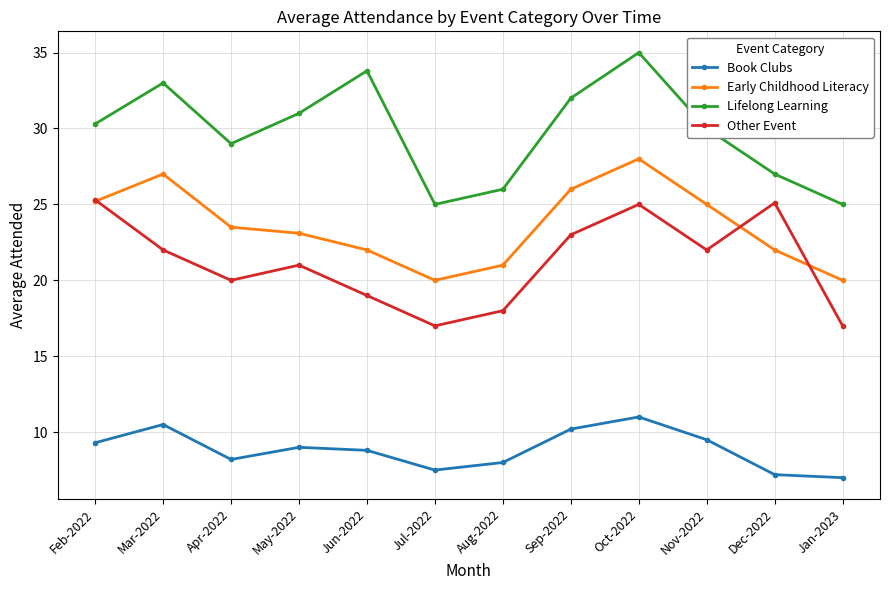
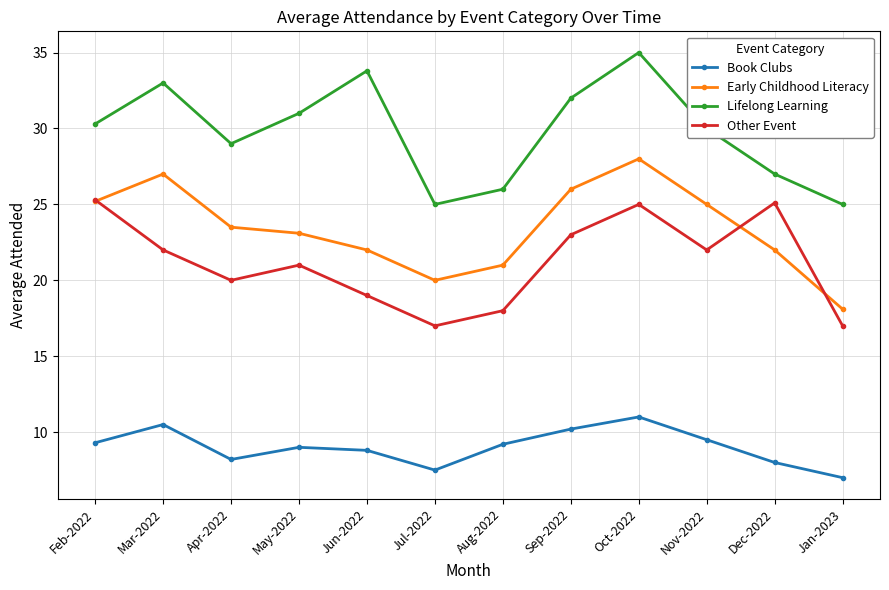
  {
    "Book Clubs": {
      "Feb-2022": 9.3,
      "Mar-2022": 10.5,
      "Apr-2022": 8.2,
      "May-2022": 9.0,
      "Jun-2022": 8.8,
      "Jul-2022": 7.5,
-     "Aug-2022": 8.0,
+     "Aug-2022": 9.2,
      "Sep-2022": 10.2,
      "Oct-2022": 11.0,
      "Nov-2022": 9.5,
-     "Dec-2022": 7.2,
+     "Dec-2022": 8.0,
      "Jan-2023": 7.0
    },
    "Early Childhood Literacy": {
      "Mar-2022": 27.0,
      "Apr-2022": 23.5,
      "May-2022": 23.1,
      "Jun-2022": 22.0,
      "Jul-2022": 20.0,
      "Aug-2022": 21.0,
      "Sep-2022": 26.0,
      "Oct-2022": 28.0,
      "Nov-2022": 25.0,
      "Dec-2022": 22.0,
-     "Jan-2023": 20.0
+     "Jan-2023": 18.1
    },
    "Lifelong Learning": {
      "Feb-2022": 30.3,
      "Mar-2022": 33.0,
      "Apr-2022": 29.0,
      "May-2022": 31.0,
      "Jun-2022": 33.8,
      "Jul-2022": 25.0,
      "Aug-2022": 26.0,
      "Sep-2022": 32.0,
      "Oct-2022": 35.0,
      "Dec-2022": 27.0,
      "Jan-2023": 25.0
    },
    "Other Event": {
      "Mar-2022": 22.0,
      "Apr-2022": 20.0,
      "May-2022": 21.0,
      "Jun-2022": 19.0,
      "Jul-2022": 17.0,
      "Aug-2022": 18.0,
      "Sep-2022": 23.0,
      "Oct-2022": 25.0,
      "Nov-2022": 22.0,
      "Dec-2022": 25.1,
      "Jan-2023": 17.0
    }
  }
